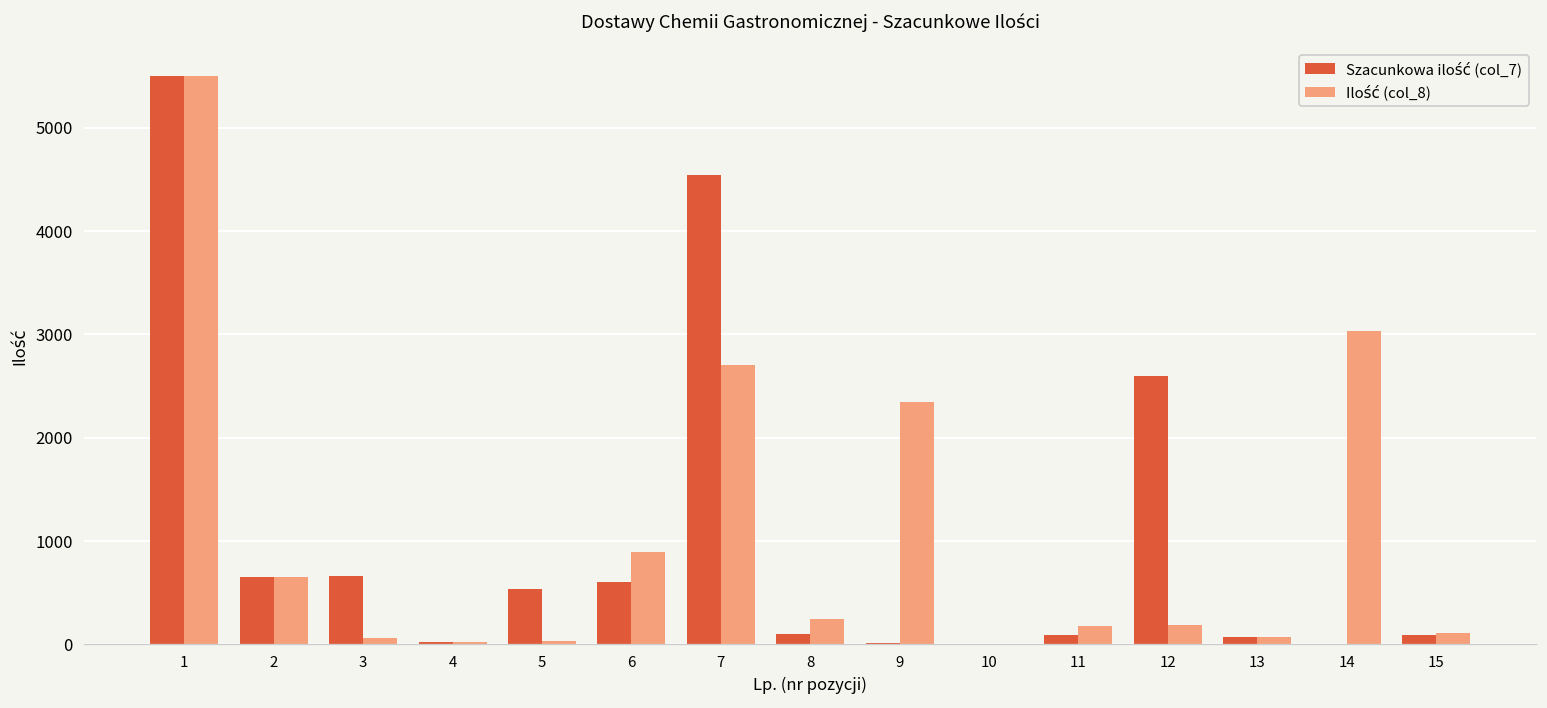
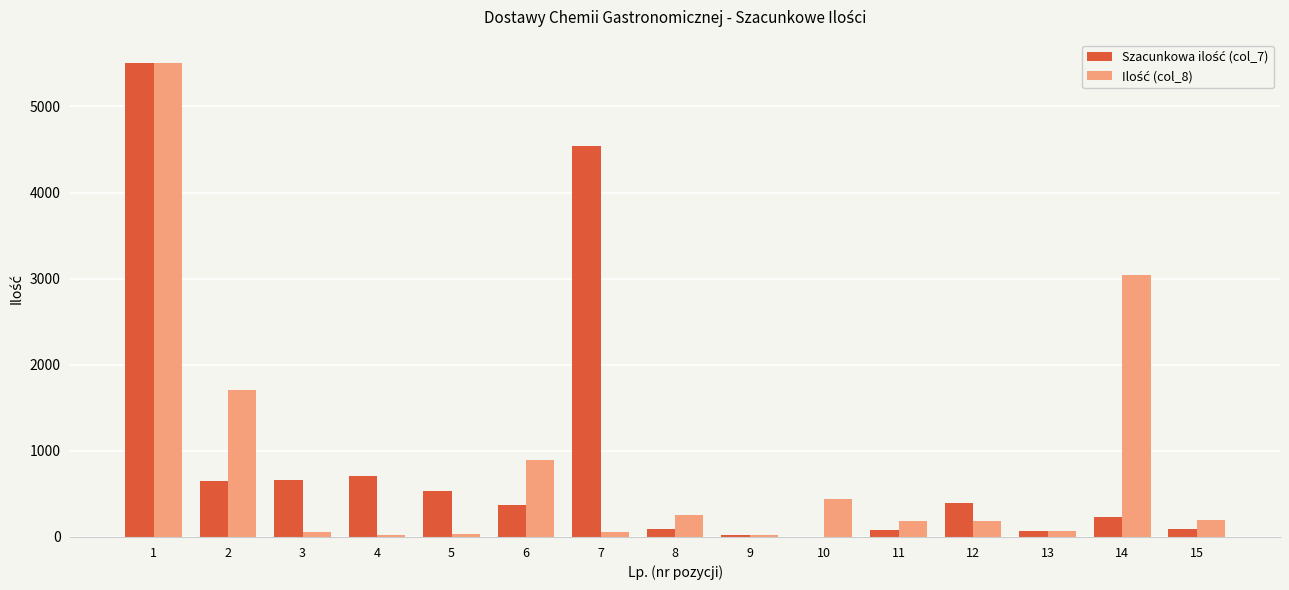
  {
    "Szacunkowa ilość (col_7)": {
      "1": 5500,
      "2": 700,
      "3": 700,
-     "4": 0,
+     "4": 700,
      "5": 500,
-     "6": 600,
+     "6": 400,
      "7": 4500,
      "8": 100,
      "11": 100,
-     "12": 2600,
+     "12": 400,
      "13": 100,
-     "14": 0,
+     "14": 200,
      "15": 100
    },
    "Ilość (col_8)": {
      "1": 5500,
-     "2": 700,
+     "2": 1700,
      "3": 100,
      "5": 0,
      "6": 900,
-     "7": 2700,
+     "7": 100,
      "8": 300,
-     "9": 2300,
-     "10": 0,
+     "9": 0,
+     "10": 400,
      "11": 200,
      "12": 200,
      "13": 100,
      "14": 3000,
-     "15": 100
+     "15": 200
    }
  }
